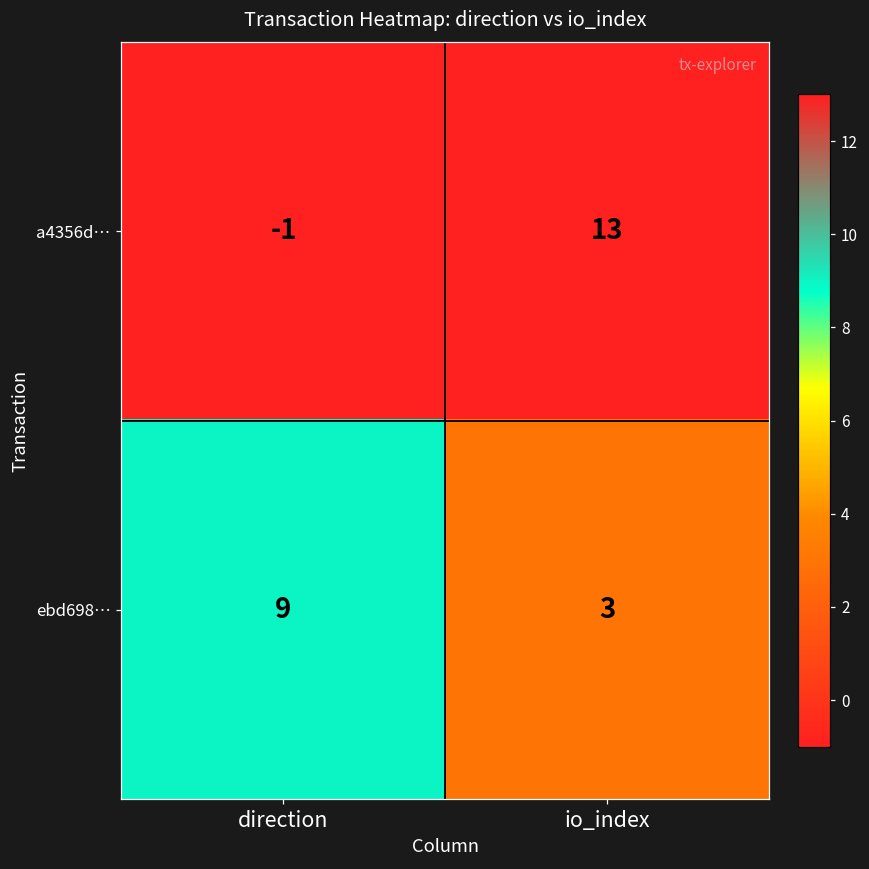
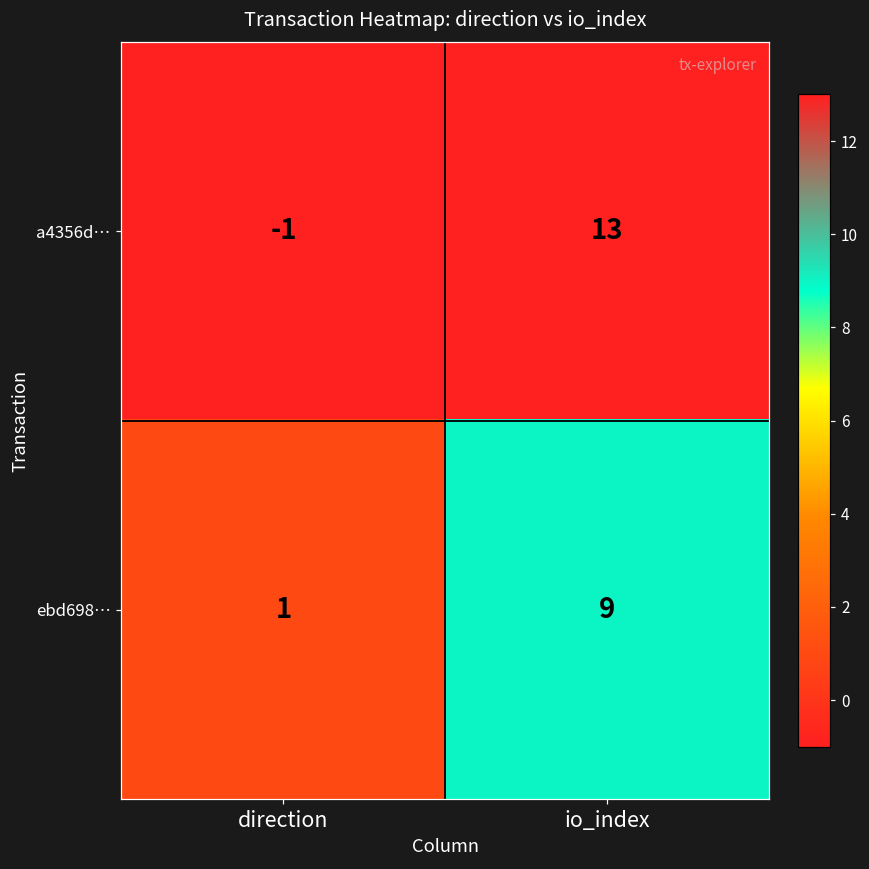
  {
    "a4356d…": {
      "direction": -1
    },
    "ebd698…": {
-     "direction": 9,
-     "io_index": 3
+     "direction": 1,
+     "io_index": 9
    }
  }
